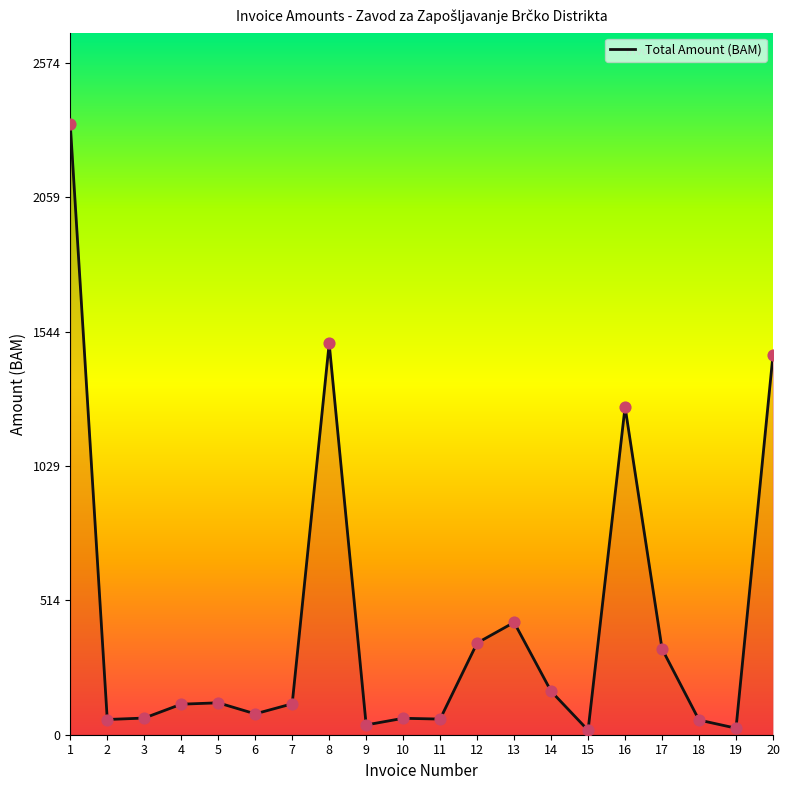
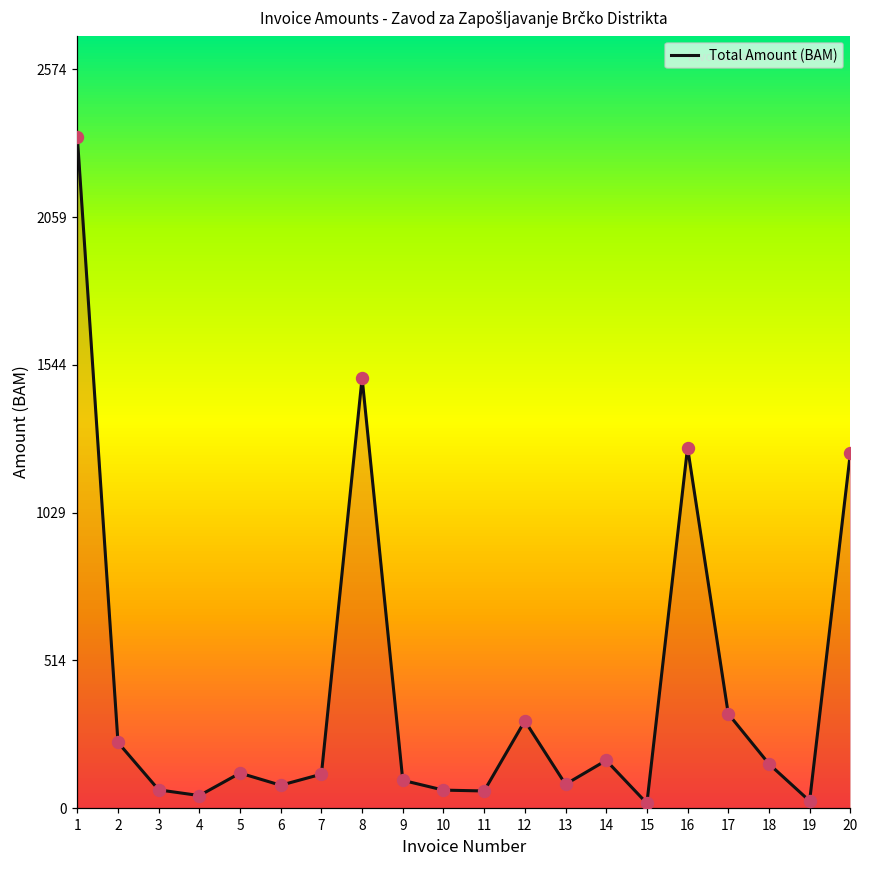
  {
    "1": 2340,
-   "2": 60,
+   "2": 230,
    "3": 60,
-   "4": 120,
+   "4": 40,
    "5": 120,
    "6": 80,
    "7": 120,
    "8": 1500,
-   "9": 40,
+   "9": 100,
    "10": 60,
    "11": 60,
-   "12": 350,
-   "13": 430,
+   "12": 300,
+   "13": 80,
    "14": 170,
    "15": 20,
    "16": 1260,
    "17": 330,
-   "18": 60,
+   "18": 150,
    "19": 30,
-   "20": 1460
+   "20": 1240
  }
